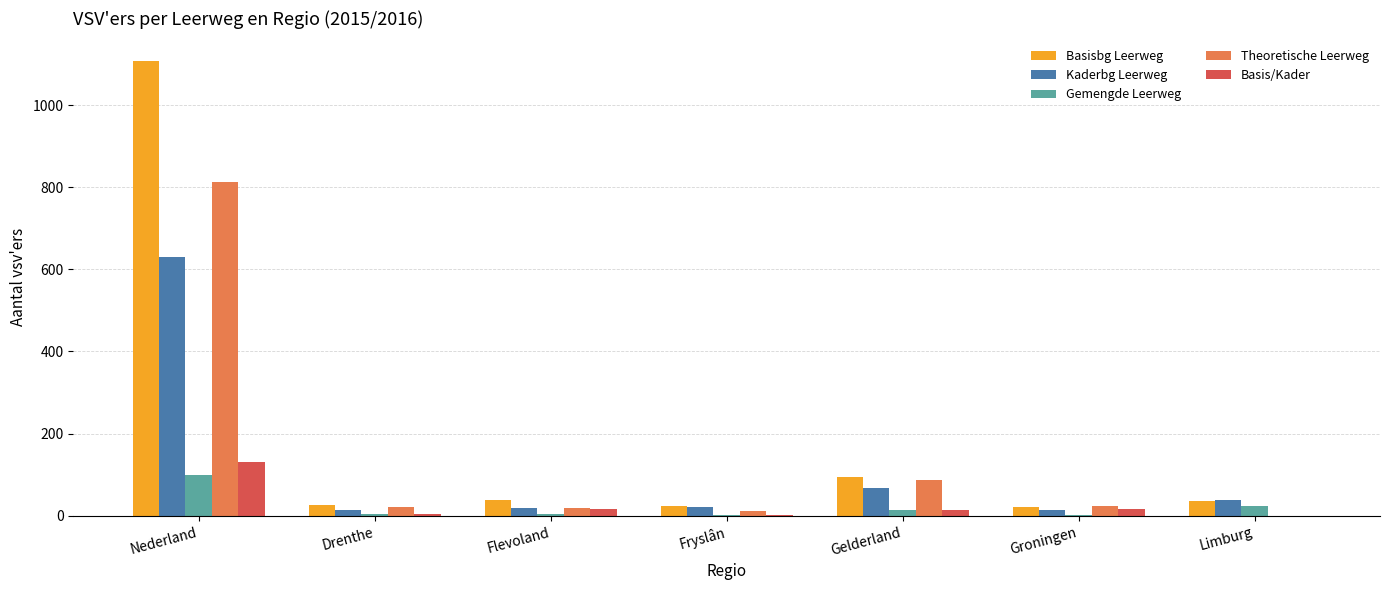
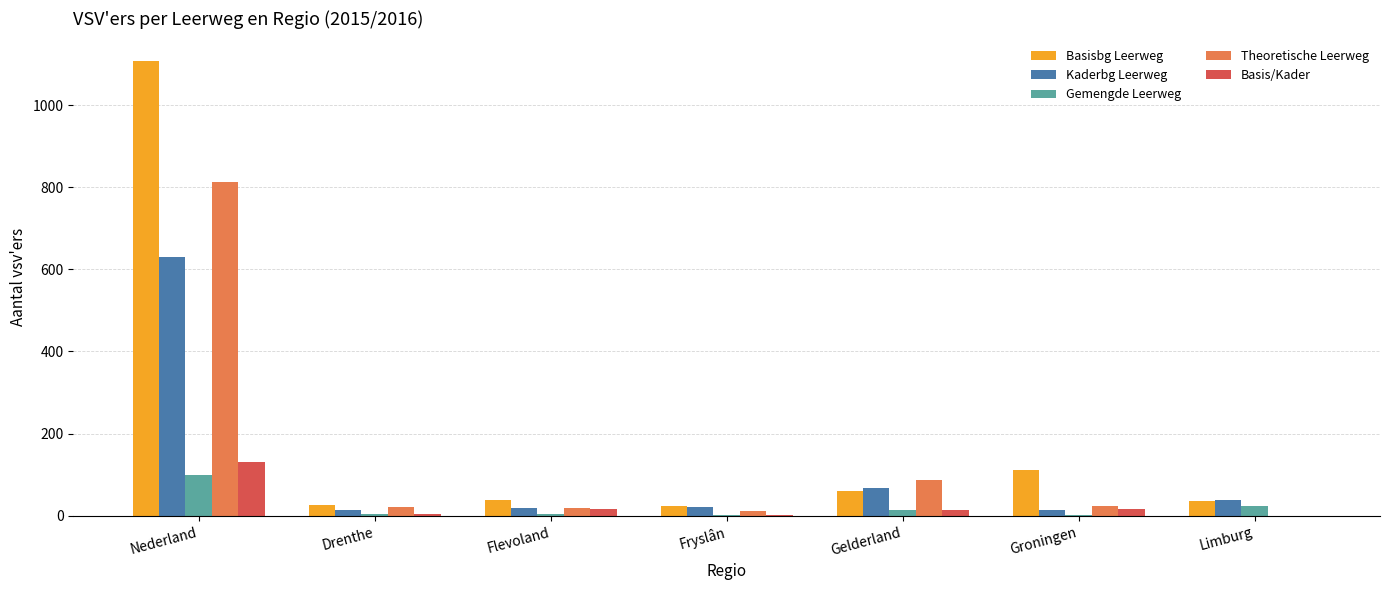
  {
    "Basisbg Leerweg": {
      "Nederland": 1110,
      "Drenthe": 30,
      "Flevoland": 40,
      "Fryslân": 20,
-     "Gelderland": 100,
-     "Groningen": 20,
+     "Gelderland": 60,
+     "Groningen": 110,
      "Limburg": 40
    }
  }
